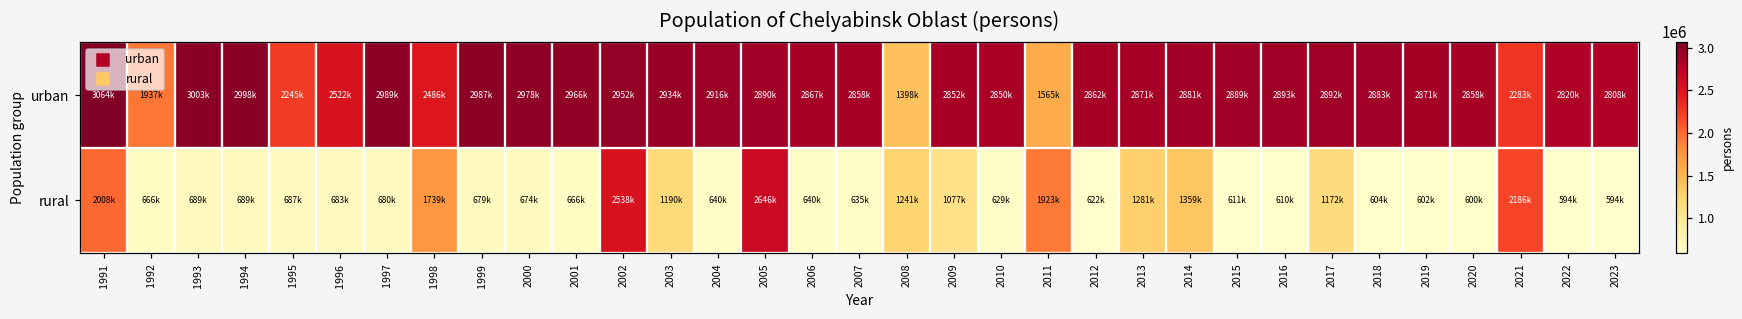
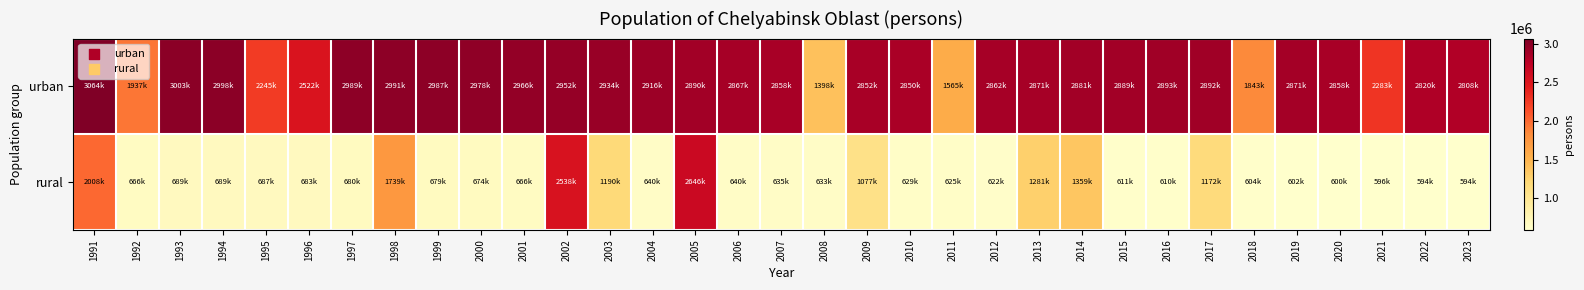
  {
    "urban": {
      "1991": "3064k",
      "1992": "1937k",
      "1993": "3003k",
      "1994": "2998k",
      "1995": "2245k",
      "1996": "2522k",
      "1997": "2989k",
-     "1998": "2486k",
+     "1998": "2991k",
      "1999": "2987k",
      "2000": "2978k",
      "2001": "2966k",
      "2002": "2952k",
      "2003": "2934k",
      "2004": "2916k",
      "2005": "2890k",
      "2006": "2867k",
      "2007": "2858k",
      "2008": "1398k",
      "2009": "2852k",
      "2010": "2850k",
      "2011": "1565k",
      "2012": "2862k",
      "2013": "2871k",
      "2014": "2881k",
      "2015": "2889k",
      "2016": "2893k",
      "2017": "2892k",
-     "2018": "2883k",
+     "2018": "1843k",
      "2019": "2871k",
      "2020": "2858k",
      "2021": "2283k",
      "2022": "2820k",
      "2023": "2808k"
    },
    "rural": {
      "1991": "2008k",
      "1992": "666k",
      "1993": "689k",
      "1994": "689k",
      "1995": "687k",
      "1996": "683k",
      "1997": "680k",
      "1998": "1739k",
      "1999": "679k",
      "2000": "674k",
      "2001": "666k",
      "2002": "2538k",
      "2003": "1190k",
      "2004": "640k",
      "2005": "2646k",
      "2006": "640k",
      "2007": "635k",
-     "2008": "1241k",
+     "2008": "633k",
      "2009": "1077k",
      "2010": "629k",
-     "2011": "1923k",
+     "2011": "625k",
      "2012": "622k",
      "2013": "1281k",
      "2014": "1359k",
      "2015": "611k",
      "2016": "610k",
      "2017": "1172k",
      "2018": "604k",
      "2019": "602k",
      "2020": "600k",
-     "2021": "2186k",
+     "2021": "596k",
      "2022": "594k",
      "2023": "594k"
    }
  }
